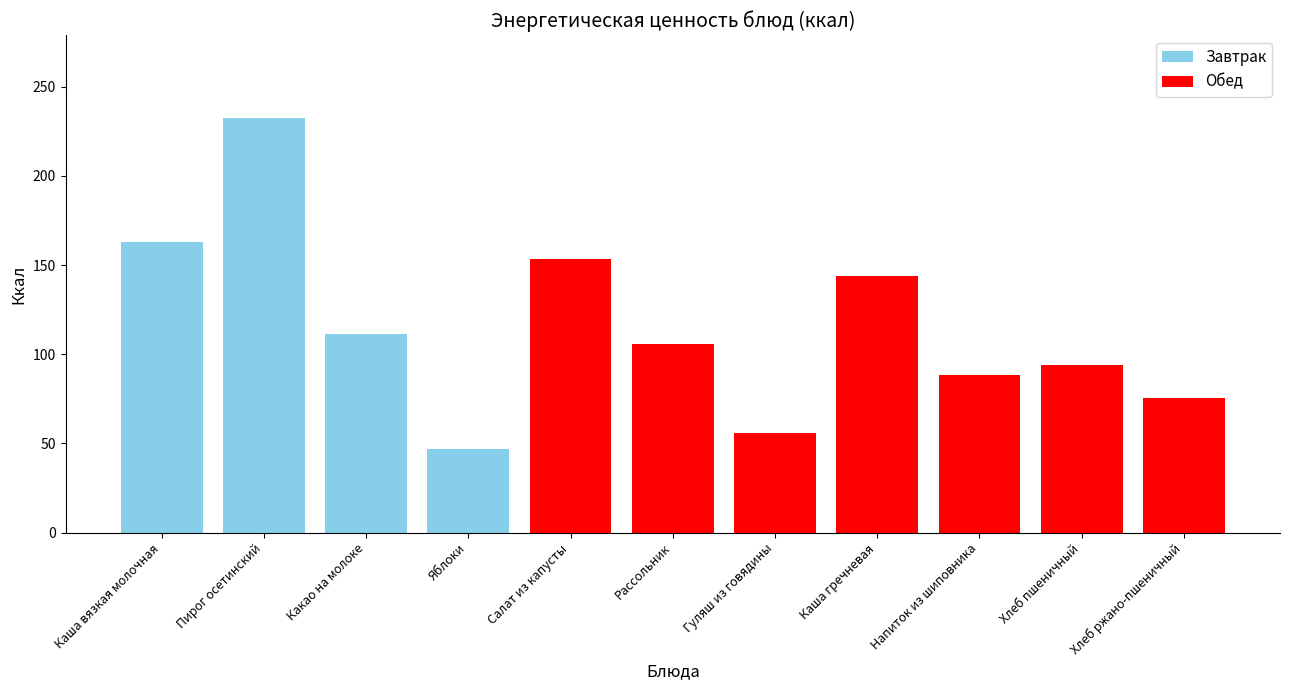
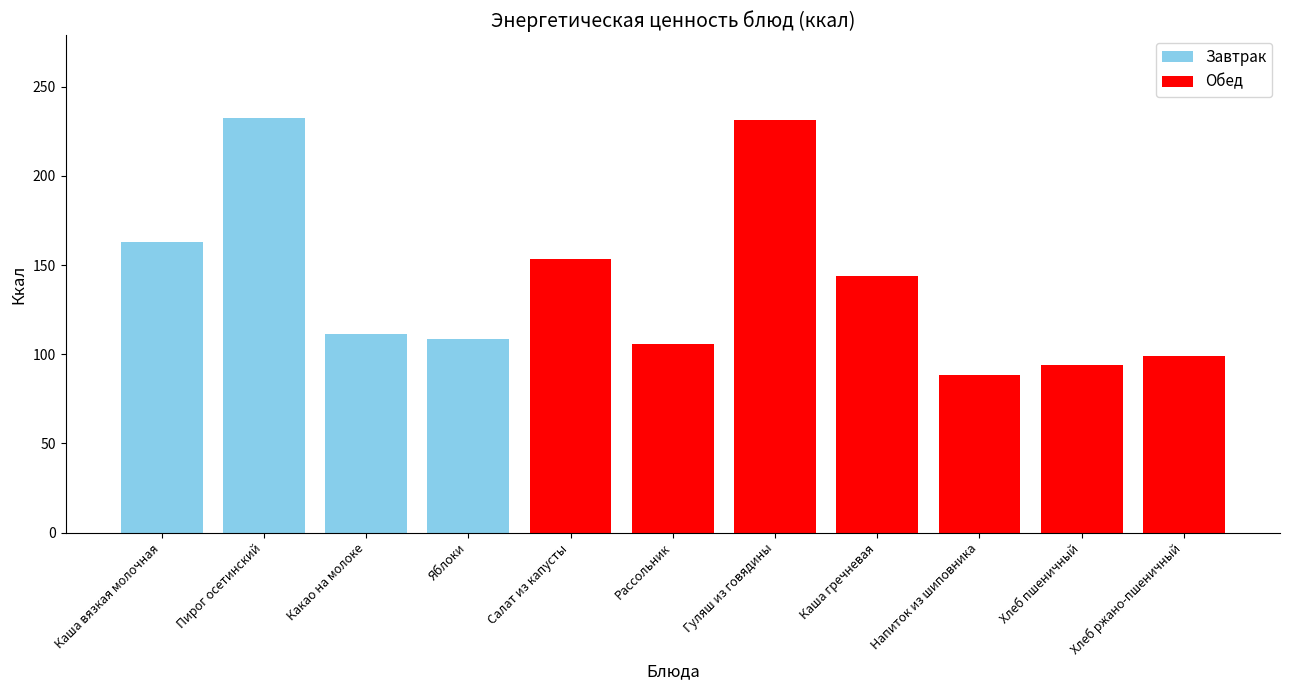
  {
    "Завтрак": {
      "Каша вязкая молочная": 163,
      "Пирог осетинский": 232,
      "Какао на молоке": 111,
-     "Яблоки": 47
+     "Яблоки": 108
    },
    "Обед": {
      "Салат из капусты": 154,
      "Рассольник": 106,
-     "Гуляш из говядины": 56,
+     "Гуляш из говядины": 231,
      "Каша гречневая": 144,
      "Напиток из шиповника": 89,
      "Хлеб пшеничный": 94,
-     "Хлеб ржано-пшеничный": 76
+     "Хлеб ржано-пшеничный": 99
    }
  }
